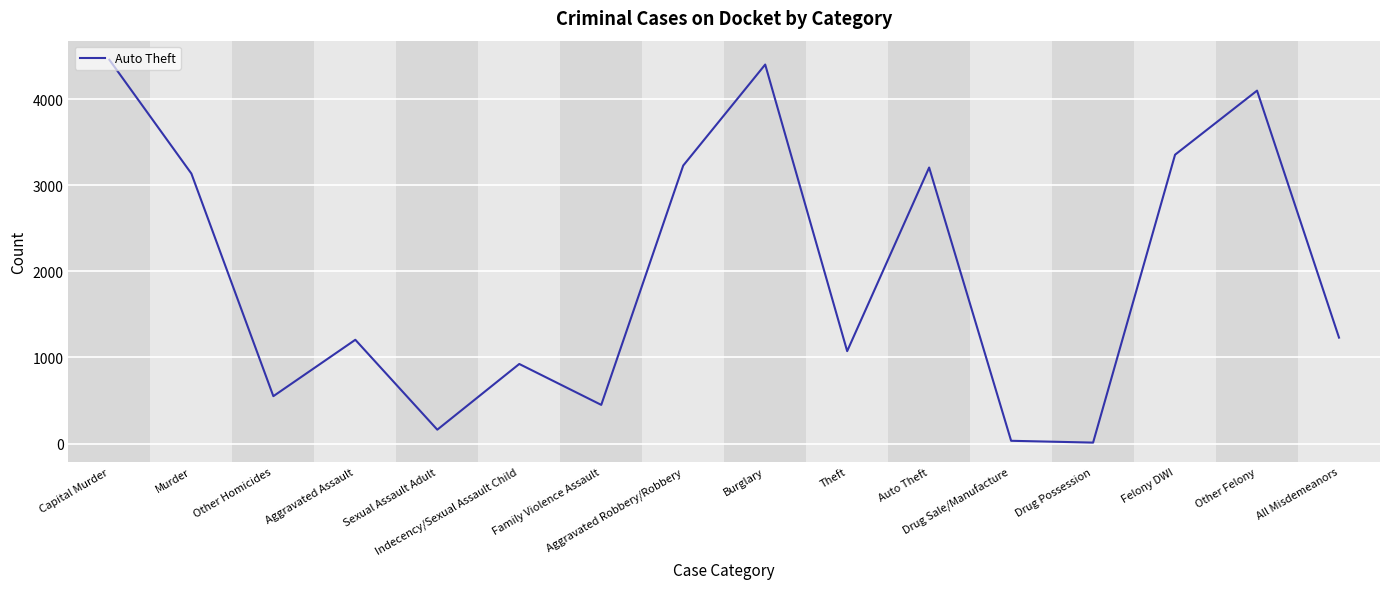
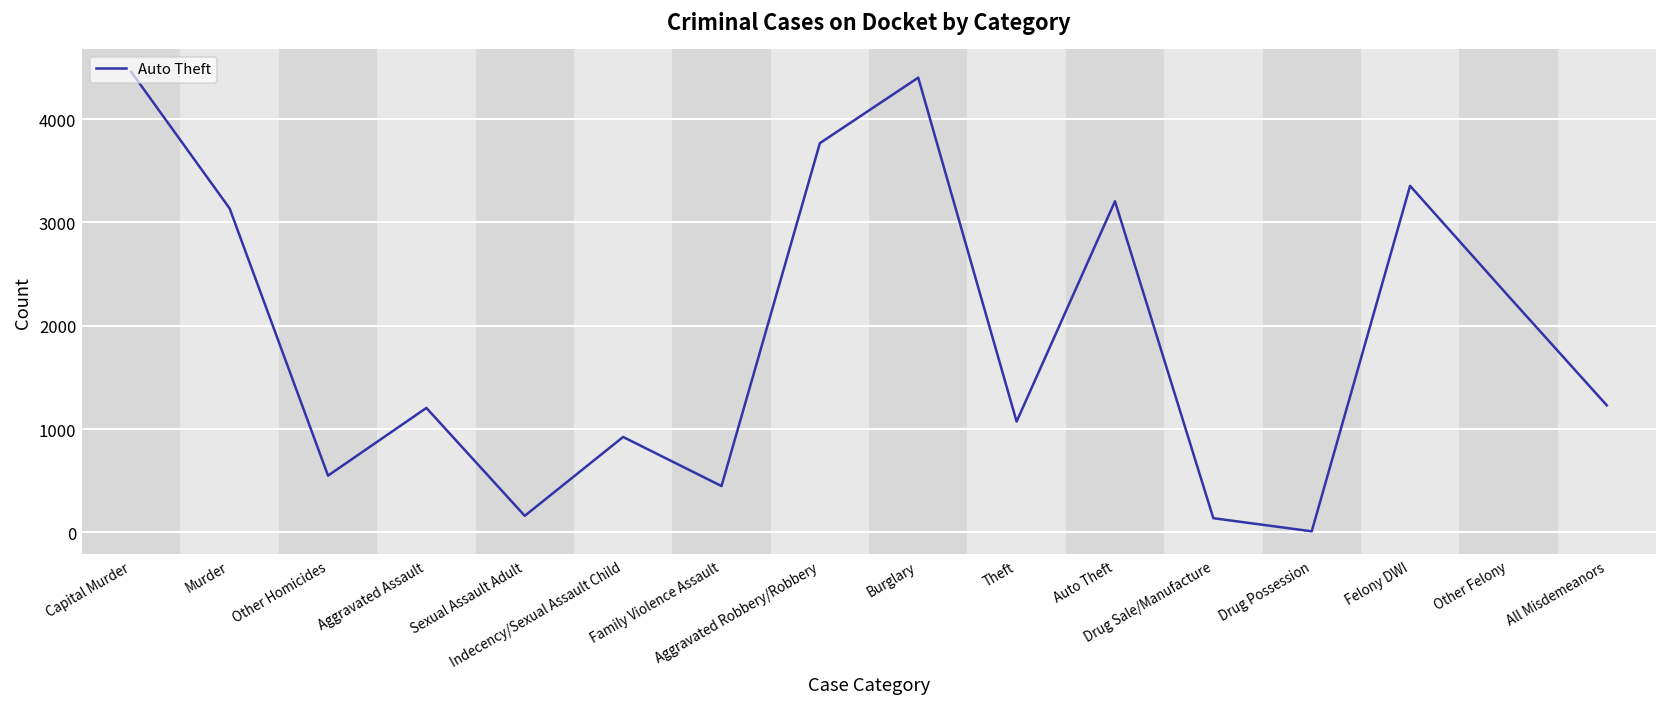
  {
    "Murder": 3100,
    "Other Homicides": 600,
    "Aggravated Assault": 1200,
    "Sexual Assault Adult": 200,
    "Indecency/Sexual Assault Child": 900,
    "Family Violence Assault": 400,
-   "Aggravated Robbery/Robbery": 3200,
+   "Aggravated Robbery/Robbery": 3800,
    "Burglary": 4400,
    "Theft": 1100,
    "Auto Theft": 3200,
-   "Drug Sale/Manufacture": 0,
+   "Drug Sale/Manufacture": 100,
    "Drug Possession": 0,
    "Felony DWI": 3400,
-   "Other Felony": 4100,
+   "Other Felony": 2300,
    "All Misdemeanors": 1200
  }
